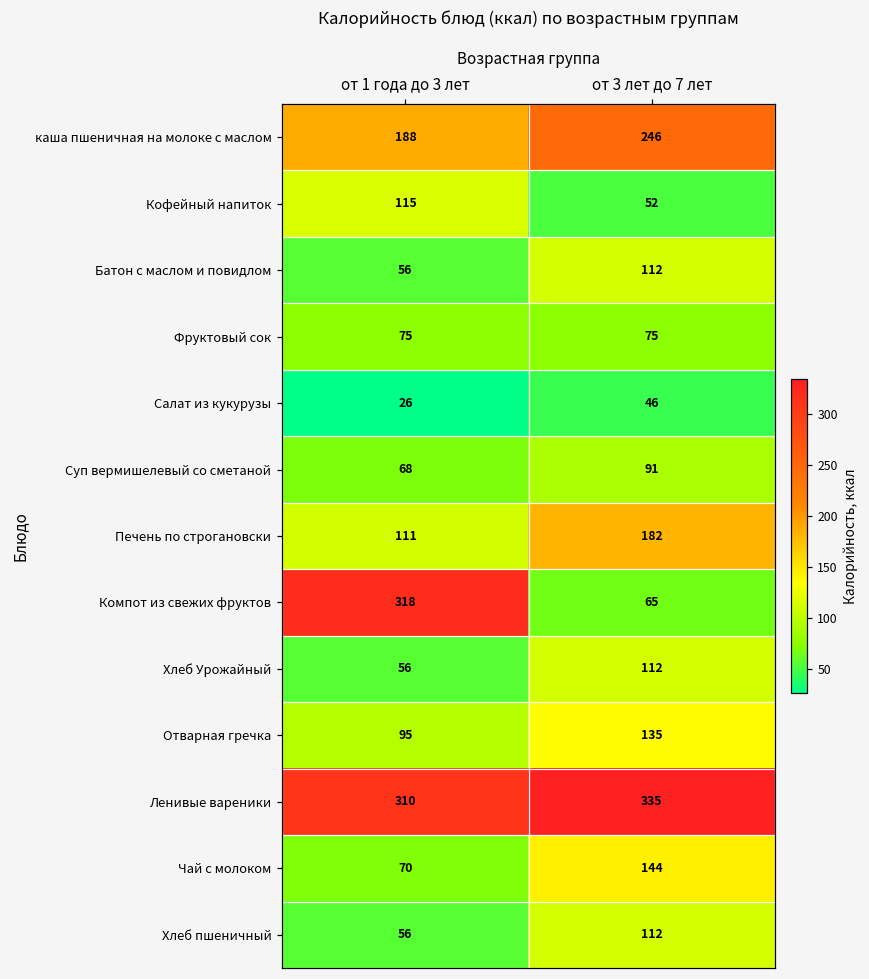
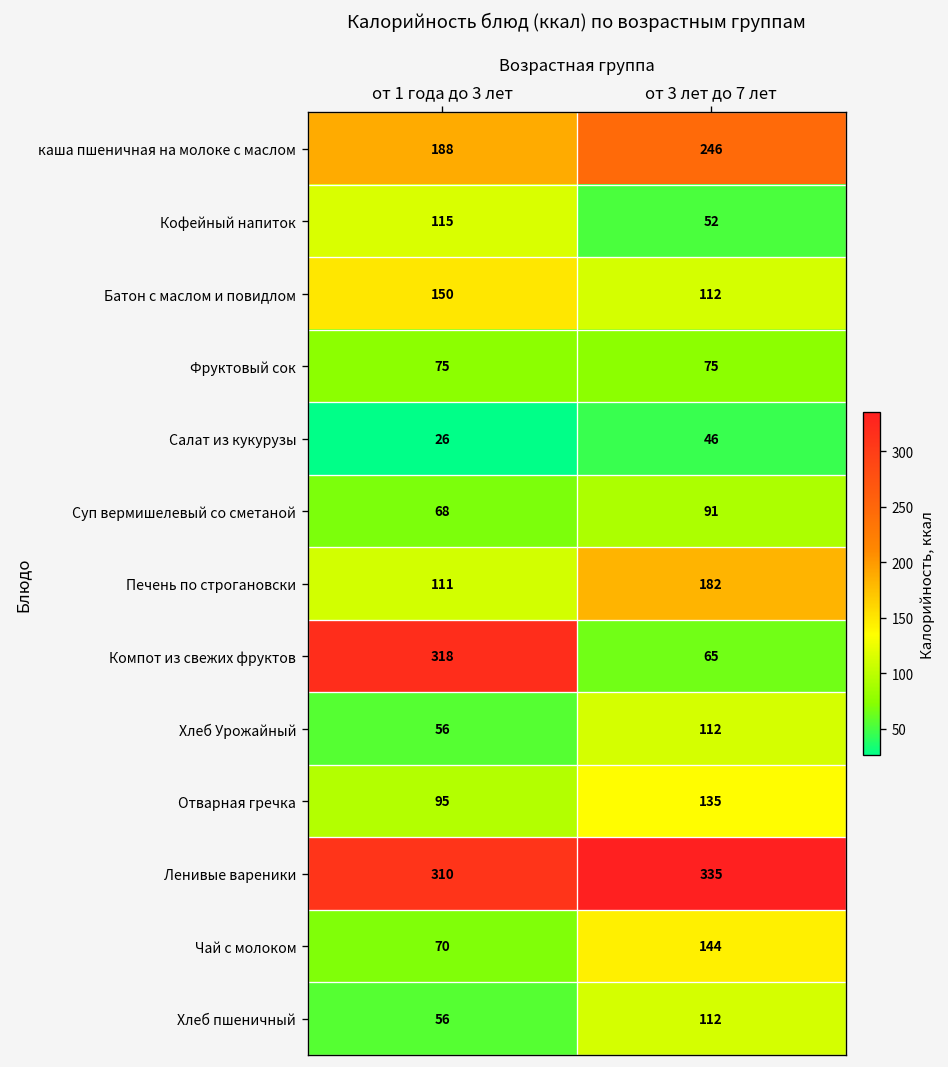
  {
    "каша пшеничная на молоке с маслом": {
      "от 1 года до 3 лет": 188,
      "от 3 лет до 7 лет": 246
    },
    "Кофейный напиток": {
      "от 1 года до 3 лет": 115,
      "от 3 лет до 7 лет": 52
    },
    "Батон с маслом и повидлом": {
-     "от 1 года до 3 лет": 56,
+     "от 1 года до 3 лет": 150,
      "от 3 лет до 7 лет": 112
    },
    "Фруктовый сок": {
      "от 1 года до 3 лет": 75,
      "от 3 лет до 7 лет": 75
    },
    "Салат из кукурузы": {
      "от 1 года до 3 лет": 26,
      "от 3 лет до 7 лет": 46
    },
    "Суп вермишелевый со сметаной": {
      "от 1 года до 3 лет": 68,
      "от 3 лет до 7 лет": 91
    },
    "Печень по строгановски": {
      "от 1 года до 3 лет": 111,
      "от 3 лет до 7 лет": 182
    },
    "Компот из свежих фруктов": {
      "от 1 года до 3 лет": 318,
      "от 3 лет до 7 лет": 65
    },
    "Хлеб Урожайный": {
      "от 1 года до 3 лет": 56,
      "от 3 лет до 7 лет": 112
    },
    "Отварная гречка": {
      "от 1 года до 3 лет": 95,
      "от 3 лет до 7 лет": 135
    },
    "Ленивые вареники": {
      "от 1 года до 3 лет": 310,
      "от 3 лет до 7 лет": 335
    },
    "Чай с молоком": {
      "от 1 года до 3 лет": 70,
      "от 3 лет до 7 лет": 144
    },
    "Хлеб пшеничный": {
      "от 1 года до 3 лет": 56,
      "от 3 лет до 7 лет": 112
    }
  }
